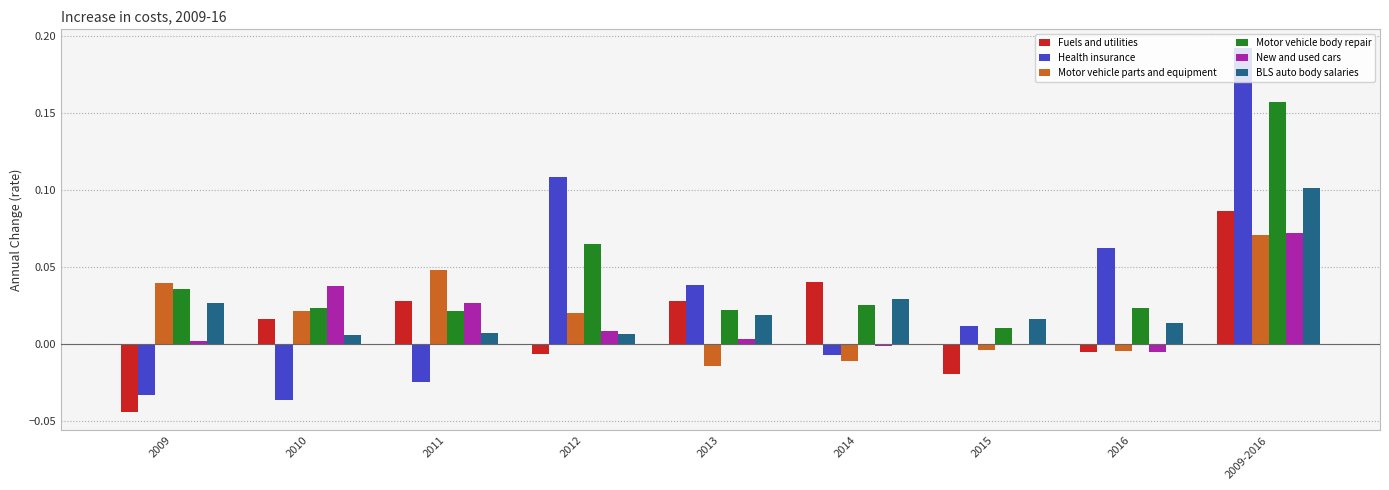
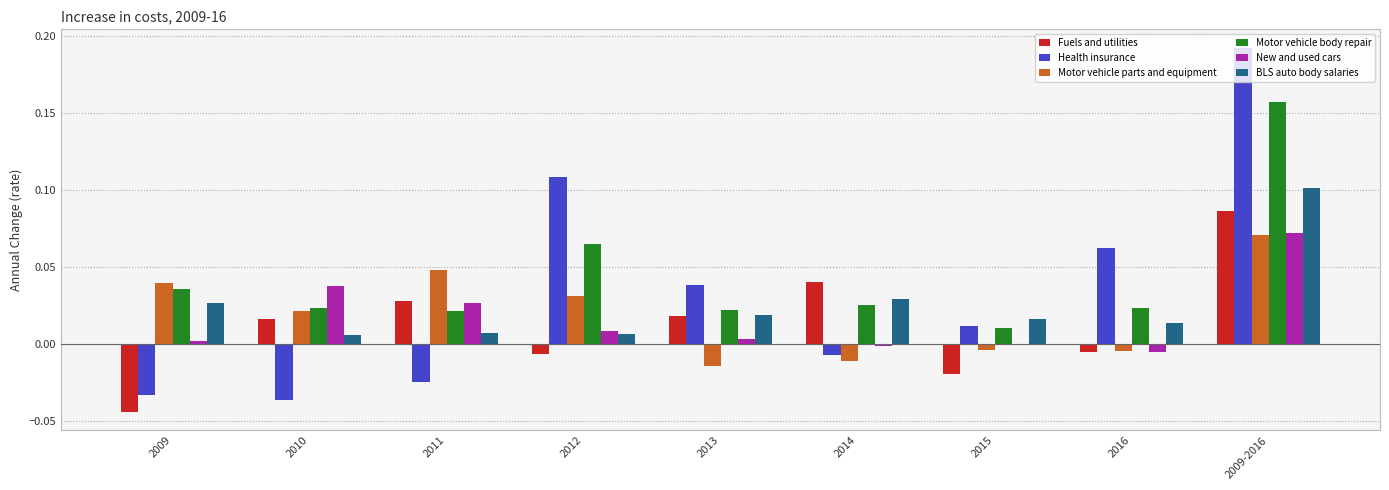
  {
    "Fuels and utilities": {
      "2009": -0.044,
      "2010": 0.016,
      "2011": 0.028,
      "2012": -0.006,
-     "2013": 0.028,
+     "2013": 0.018,
      "2014": 0.040,
      "2015": -0.019,
      "2016": -0.006,
      "2009-2016": 0.086
    },
    "Health insurance": {
      "2009": -0.033,
      "2010": -0.037,
      "2011": -0.025,
      "2012": 0.108,
      "2013": 0.038,
      "2014": -0.007,
      "2015": 0.012,
      "2016": 0.062
    },
    "Motor vehicle parts and equipment": {
      "2009": 0.040,
      "2010": 0.021,
      "2011": 0.048,
-     "2012": 0.020,
+     "2012": 0.031,
      "2013": -0.015,
      "2014": -0.011,
      "2015": -0.004,
      "2016": -0.005,
      "2009-2016": 0.071
    },
    "Motor vehicle body repair": {
      "2009": 0.035,
      "2010": 0.023,
      "2011": 0.021,
      "2012": 0.064,
      "2013": 0.022,
      "2014": 0.025,
      "2015": 0.010,
      "2016": 0.024,
      "2009-2016": 0.157
    },
    "New and used cars": {
      "2009": 0.002,
      "2010": 0.038,
      "2011": 0.026,
      "2012": 0.008,
      "2013": 0.003,
      "2016": -0.005,
      "2009-2016": 0.072
    },
    "BLS auto body salaries": {
      "2009": 0.027,
      "2010": 0.006,
      "2011": 0.007,
      "2012": 0.006,
      "2013": 0.019,
      "2014": 0.029,
      "2015": 0.016,
      "2016": 0.013,
      "2009-2016": 0.101
    }
  }
